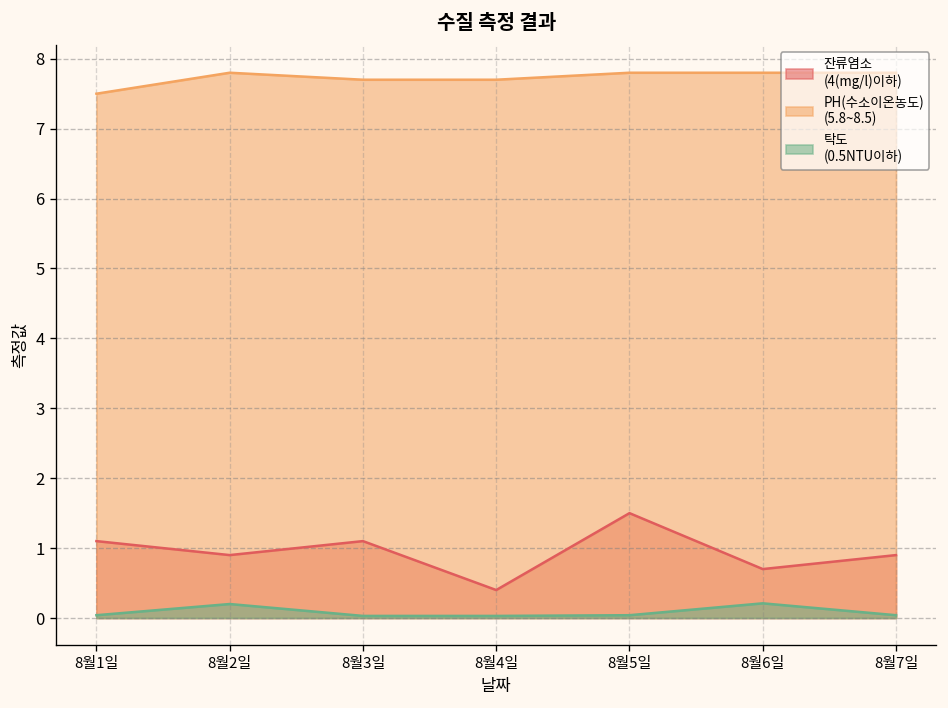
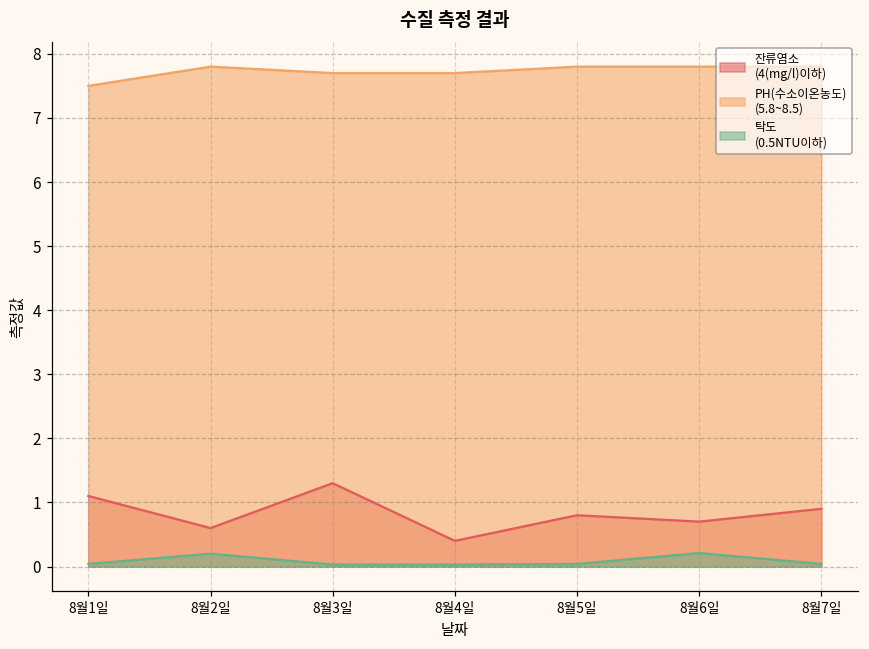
  {
    "잔류염소 (4(mg/l)이하)": {
      "8월1일": 1.1,
-     "8월2일": 0.9,
-     "8월3일": 1.1,
+     "8월2일": 0.6,
+     "8월3일": 1.3,
      "8월4일": 0.4,
-     "8월5일": 1.5,
+     "8월5일": 0.8,
      "8월6일": 0.7,
      "8월7일": 0.9
    },
    "PH(수소이온농도) (5.8~8.5)": {
      "8월1일": 7.5,
      "8월2일": 7.8,
      "8월3일": 7.7,
      "8월4일": 7.7,
      "8월5일": 7.8,
      "8월6일": 7.8
    },
    "탁도 (0.5NTU이하)": {
      "8월1일": 0.0,
      "8월2일": 0.2,
      "8월3일": 0.0,
      "8월4일": 0.0,
      "8월5일": 0.0,
      "8월6일": 0.2,
      "8월7일": 0.0
    }
  }
